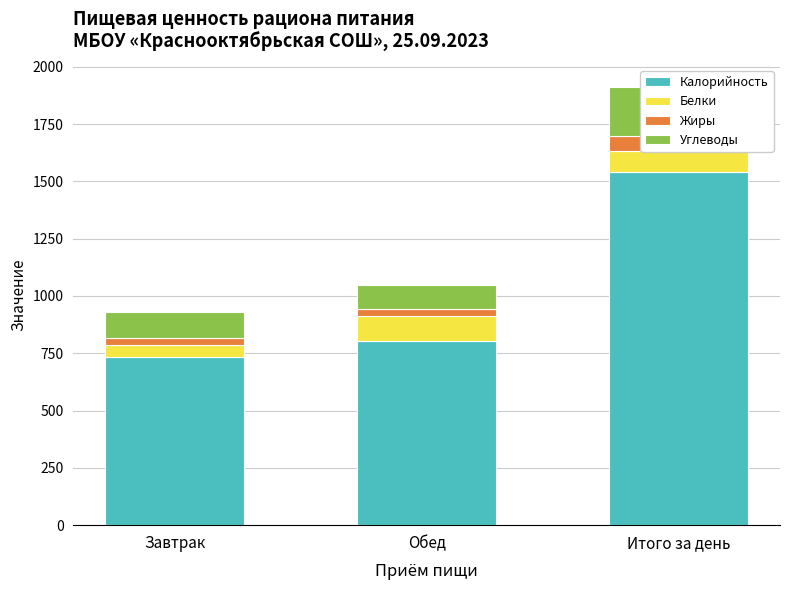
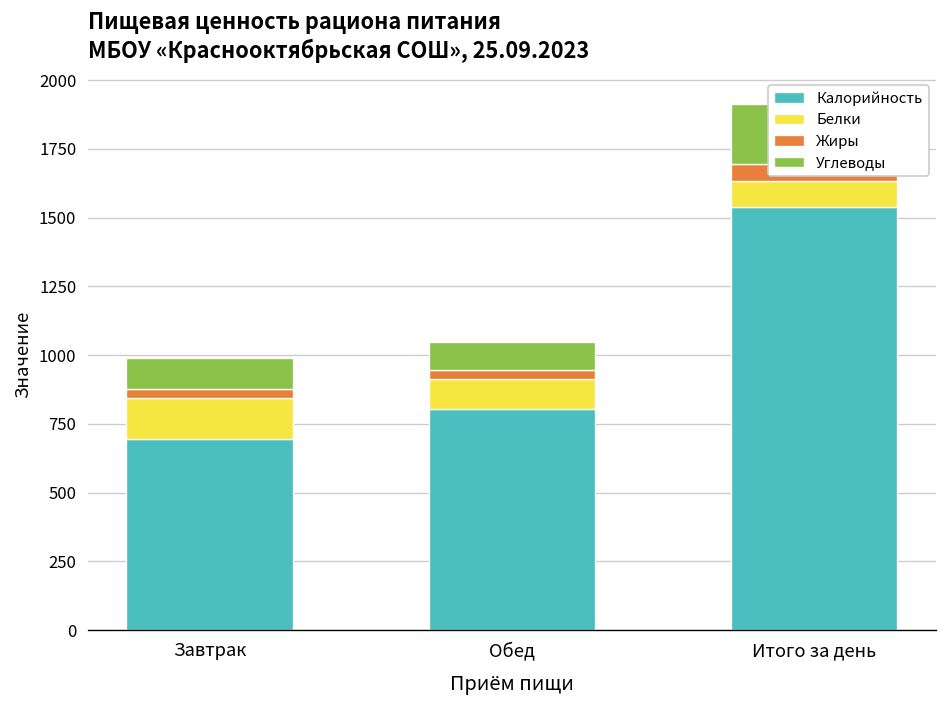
  {
    "Калорийность": {
-     "Завтрак": 730,
+     "Завтрак": 700,
      "Обед": 800,
      "Итого за день": 1540
    },
    "Белки": {
-     "Завтрак": 50,
+     "Завтрак": 150,
      "Обед": 110
    },
    "Жиры": {
      "Завтрак": 30,
      "Обед": 30
    },
    "Углеводы": {
      "Завтрак": 110,
      "Обед": 100
    }
  }
